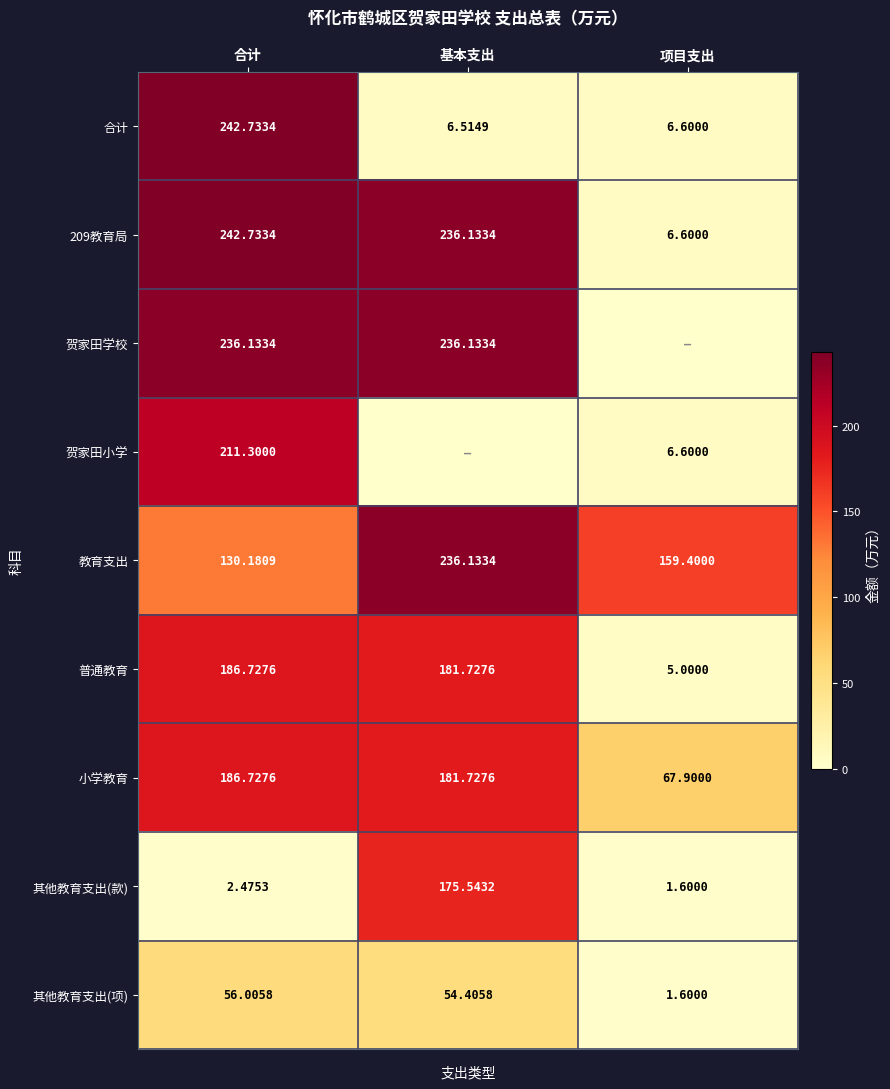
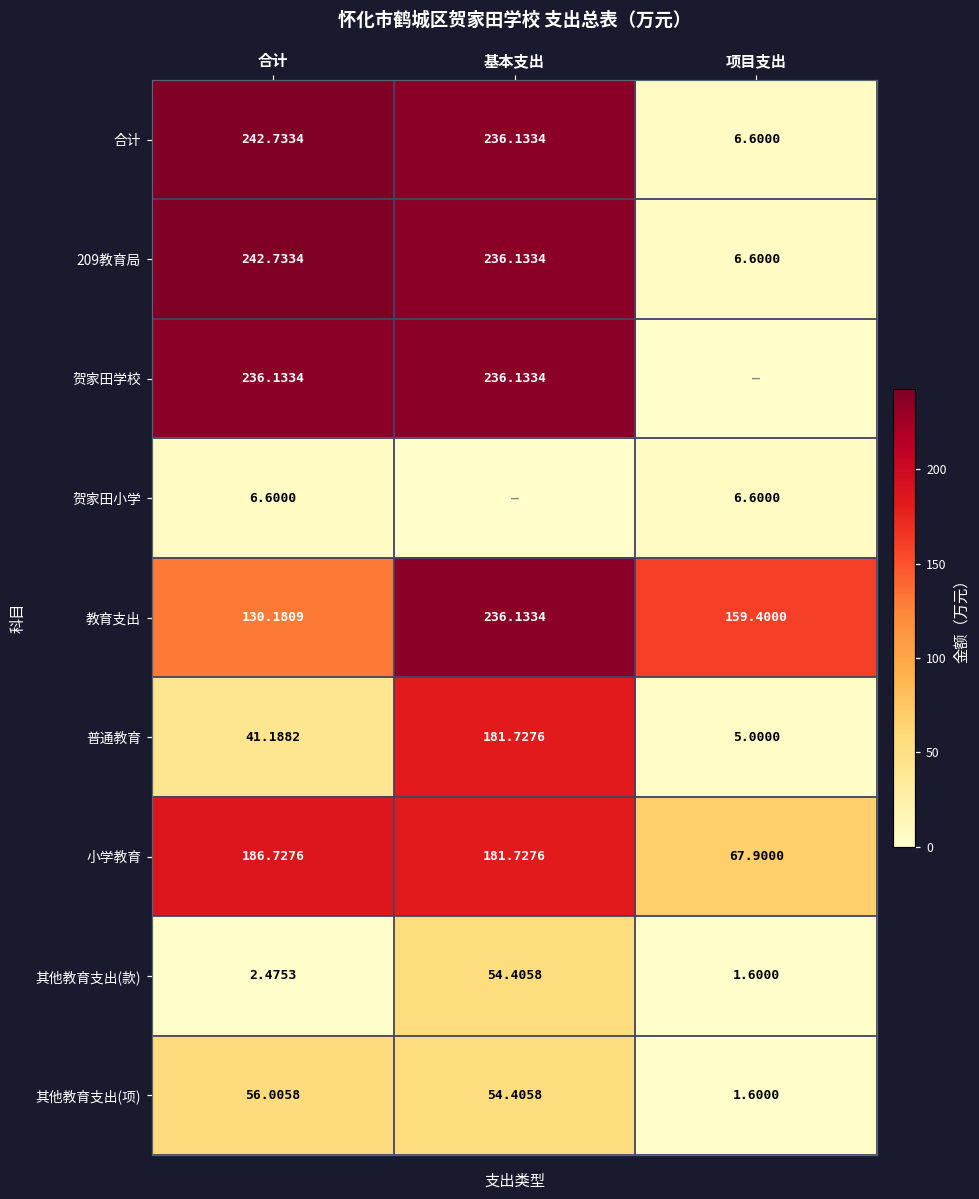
  {
    "合计": {
      "合计": 242.7334,
-     "基本支出": 6.5149,
+     "基本支出": 236.1334,
      "项目支出": 6.6000
    },
    "209教育局": {
      "合计": 242.7334,
      "基本支出": 236.1334,
      "项目支出": 6.6000
    },
    "贺家田学校": {
      "合计": 236.1334,
      "基本支出": 236.1334
    },
    "贺家田小学": {
-     "合计": 211.3000,
+     "合计": 6.6000,
      "项目支出": 6.6000
    },
    "教育支出": {
      "合计": 130.1809,
      "基本支出": 236.1334,
      "项目支出": 159.4000
    },
    "普通教育": {
-     "合计": 186.7276,
+     "合计": 41.1882,
      "基本支出": 181.7276,
      "项目支出": 5.0000
    },
    "小学教育": {
      "合计": 186.7276,
      "基本支出": 181.7276,
      "项目支出": 67.9000
    },
    "其他教育支出(款)": {
      "合计": 2.4753,
-     "基本支出": 175.5432,
+     "基本支出": 54.4058,
      "项目支出": 1.6000
    },
    "其他教育支出(项)": {
      "合计": 56.0058,
      "基本支出": 54.4058,
      "项目支出": 1.6000
    }
  }
